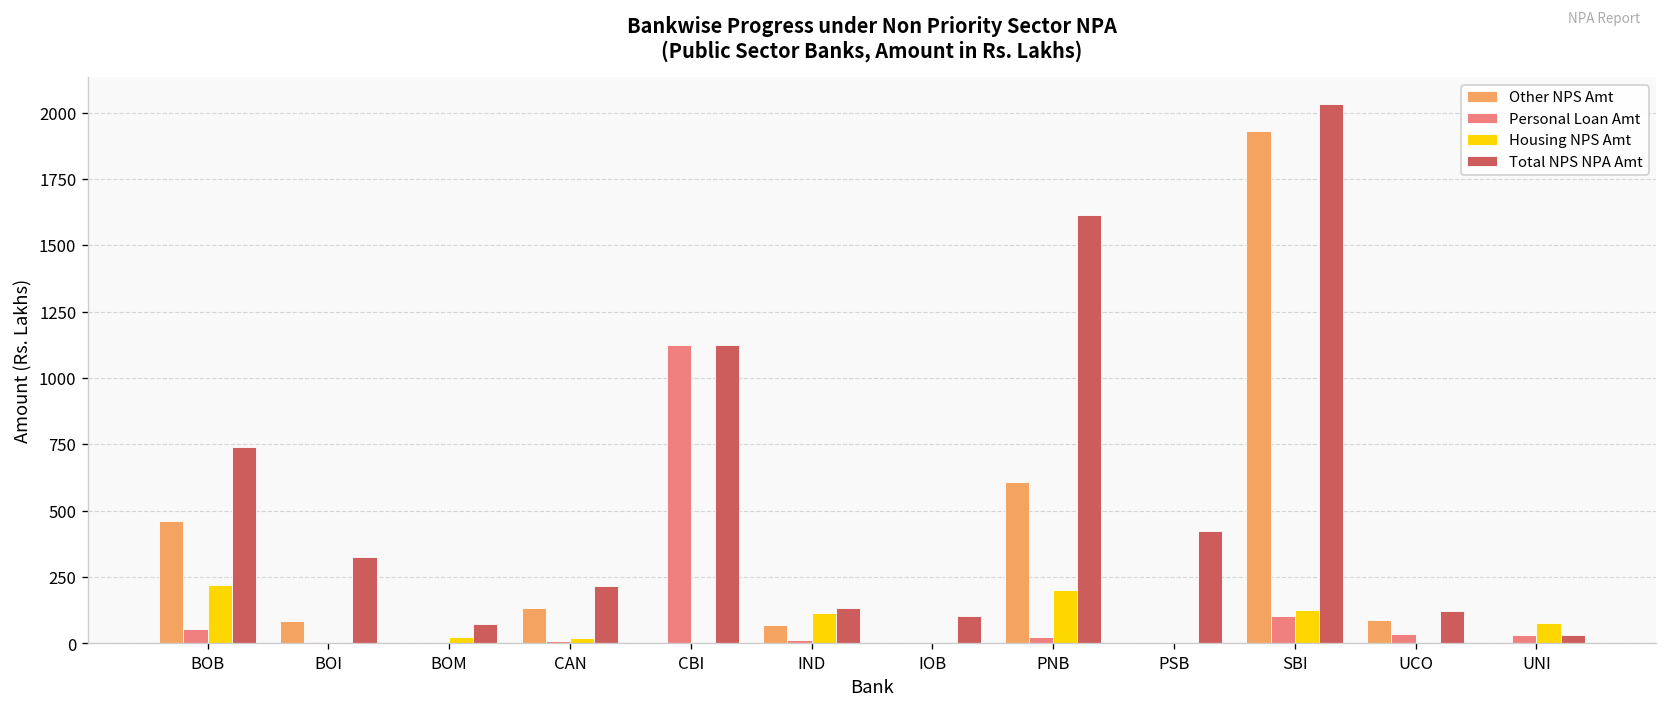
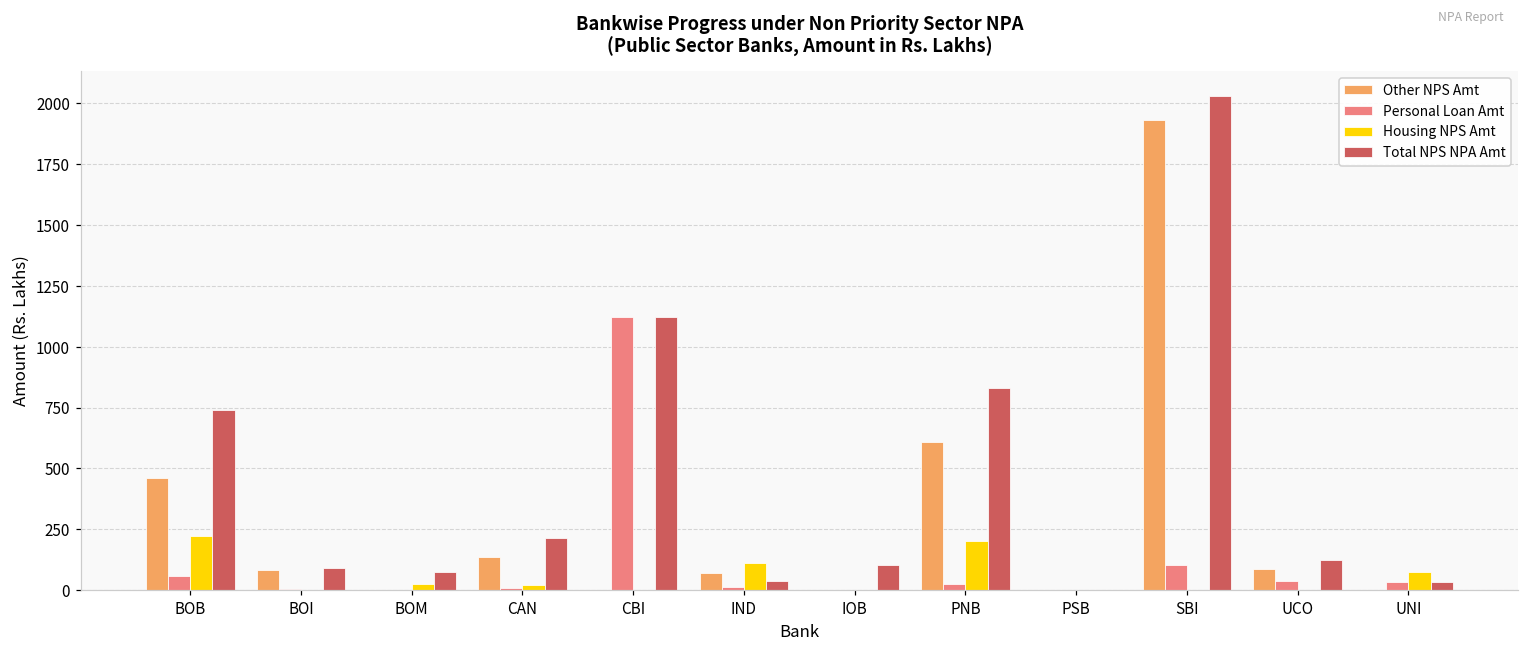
  {
    "Housing NPS Amt": {
      "BOB": 220,
      "BOI": 0,
      "BOM": 30,
      "CAN": 20,
      "CBI": 0,
      "IND": 110,
      "IOB": 0,
      "PNB": 200,
      "PSB": 0,
-     "SBI": 130,
+     "SBI": 0,
      "UCO": 0,
      "UNI": 80
    },
    "Total NPS NPA Amt": {
      "BOB": 740,
-     "BOI": 330,
+     "BOI": 90,
      "BOM": 70,
      "CAN": 220,
      "CBI": 1120,
-     "IND": 130,
+     "IND": 40,
      "IOB": 100,
-     "PNB": 1610,
-     "PSB": 420,
+     "PNB": 830,
+     "PSB": 0,
      "SBI": 2030,
      "UCO": 120,
      "UNI": 30
    }
  }
